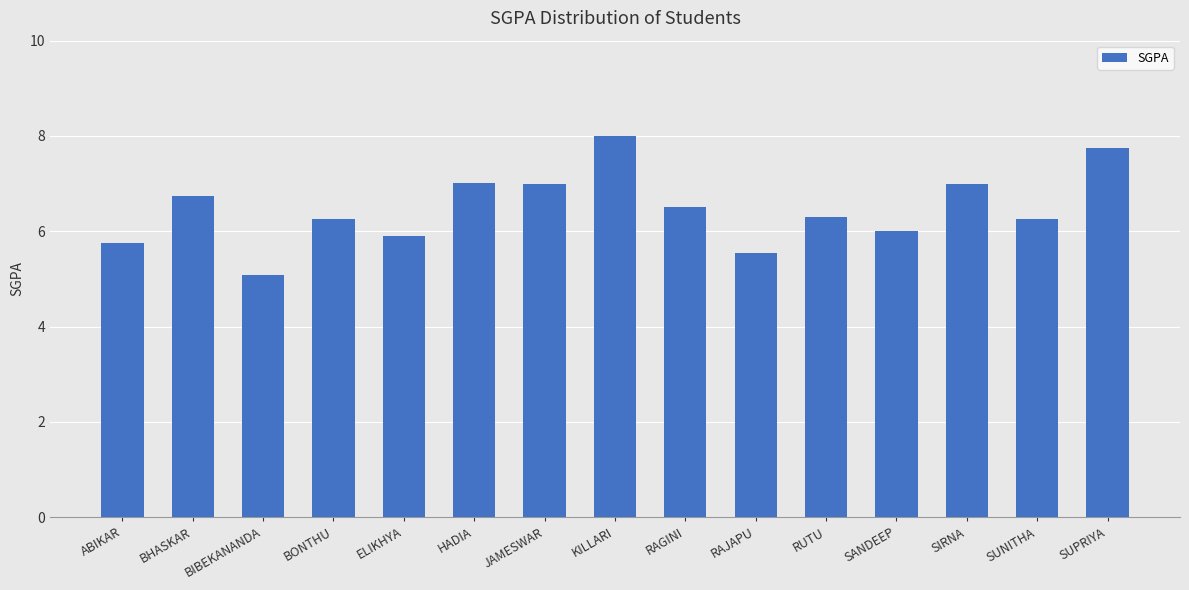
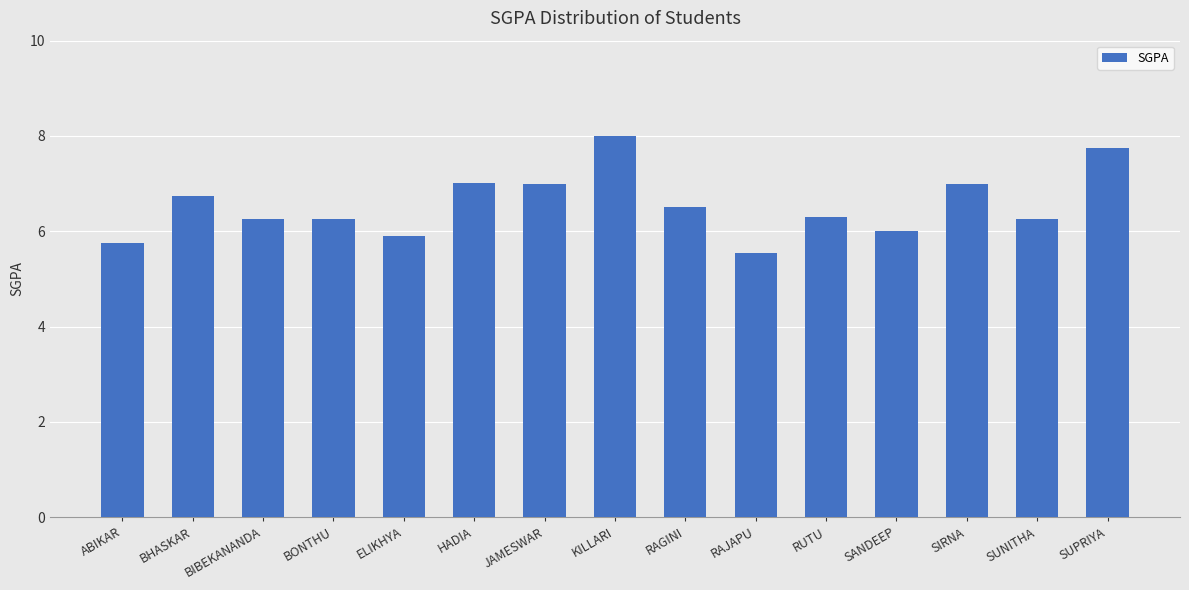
  {
    "ABIKAR": 5.8,
    "BHASKAR": 6.8,
-   "BIBEKANANDA": 5.1,
+   "BIBEKANANDA": 6.3,
    "BONTHU": 6.3,
    "ELIKHYA": 5.9,
    "HADIA": 7.0,
    "JAMESWAR": 7.0,
    "KILLARI": 8.0,
    "RAGINI": 6.5,
    "RAJAPU": 5.6,
    "RUTU": 6.3,
    "SANDEEP": 6.0,
    "SIRNA": 7.0,
    "SUNITHA": 6.3,
    "SUPRIYA": 7.8
  }
